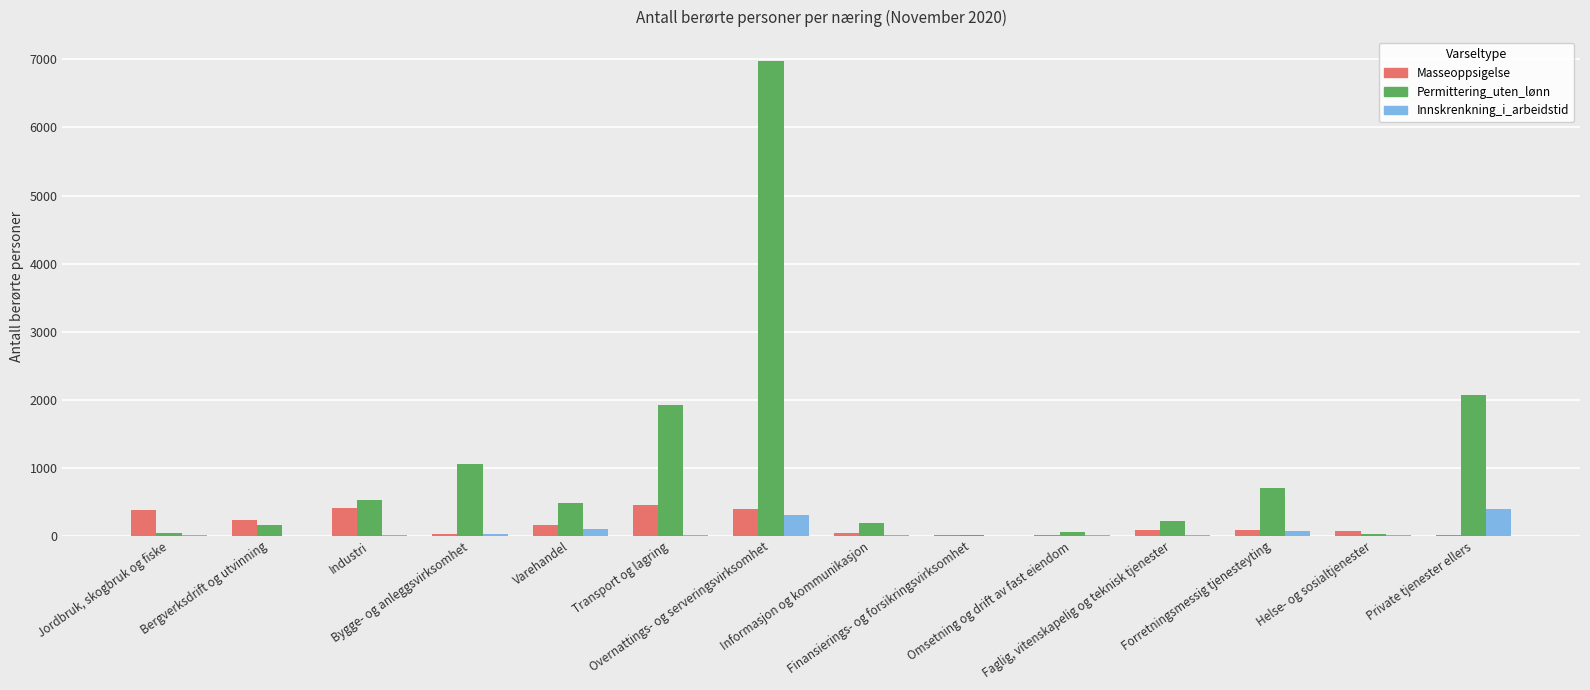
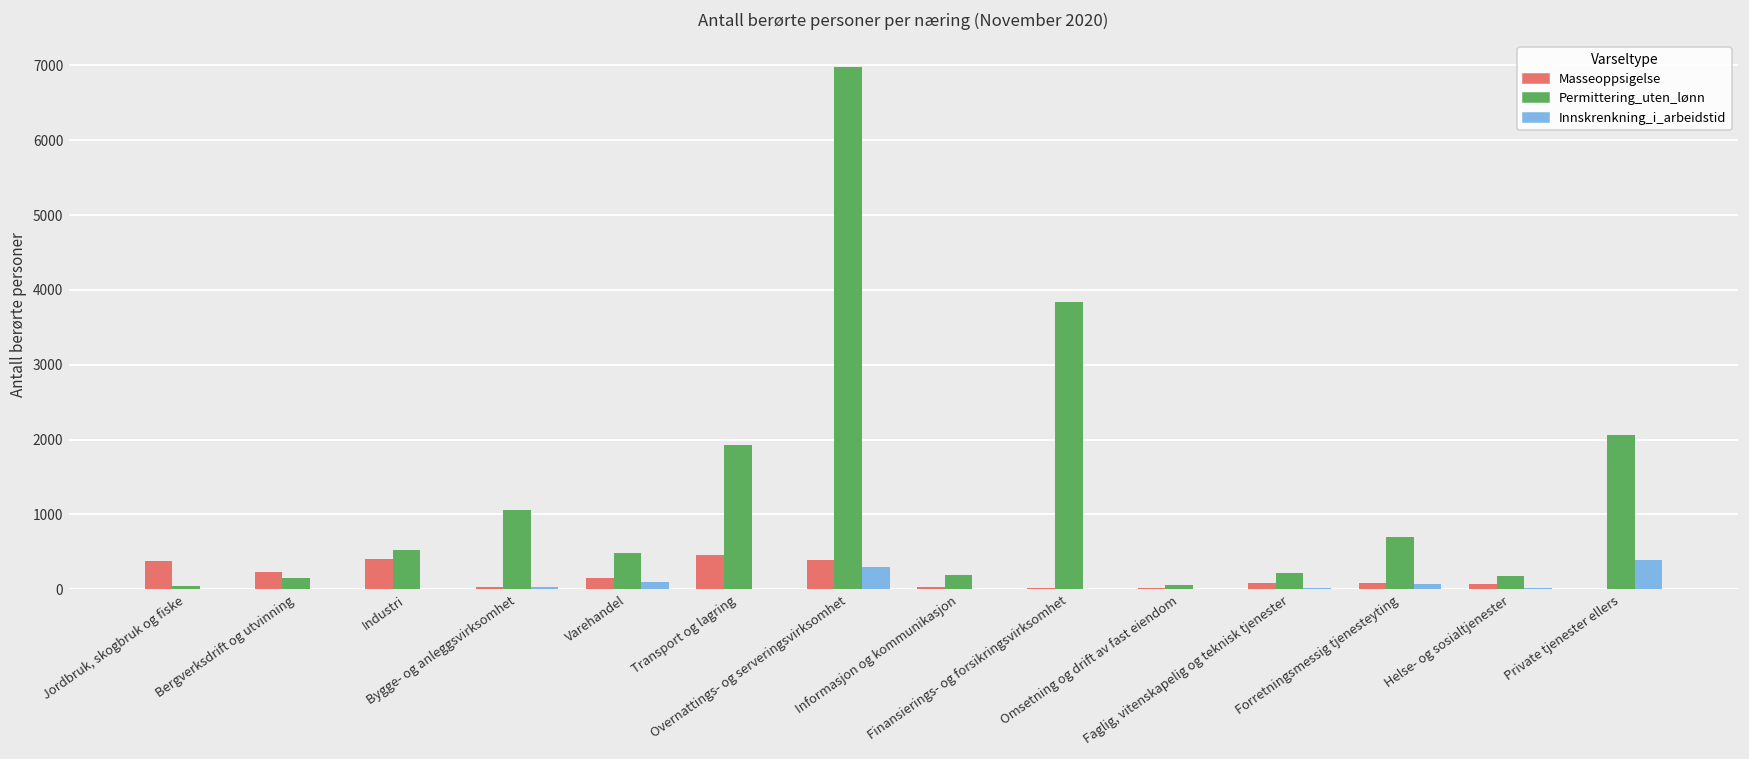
  {
    "Masseoppsigelse": {
      "Jordbruk, skogbruk og fiske": 400,
      "Bergverksdrift og utvinning": 200,
      "Industri": 400,
      "Varehandel": 200,
      "Transport og lagring": 500,
      "Overnattings- og serveringsvirksomhet": 400,
      "Faglig, vitenskapelig og teknisk tjenester": 100,
      "Forretningsmessig tjenesteyting": 100,
      "Helse- og sosialtjenester": 100
    },
    "Permittering_uten_lønn": {
      "Jordbruk, skogbruk og fiske": 0,
      "Bergverksdrift og utvinning": 200,
      "Industri": 500,
      "Bygge- og anleggsvirksomhet": 1100,
      "Varehandel": 500,
      "Transport og lagring": 1900,
      "Overnattings- og serveringsvirksomhet": 7000,
      "Informasjon og kommunikasjon": 200,
-     "Finansierings- og forsikringsvirksomhet": 0,
+     "Finansierings- og forsikringsvirksomhet": 3800,
      "Omsetning og drift av fast eiendom": 100,
      "Faglig, vitenskapelig og teknisk tjenester": 200,
      "Forretningsmessig tjenesteyting": 700,
-     "Helse- og sosialtjenester": 0,
+     "Helse- og sosialtjenester": 200,
      "Private tjenester ellers": 2100
    },
    "Innskrenkning_i_arbeidstid": {
      "Bergverksdrift og utvinning": 0,
      "Varehandel": 100,
      "Overnattings- og serveringsvirksomhet": 300,
      "Finansierings- og forsikringsvirksomhet": 0,
      "Forretningsmessig tjenesteyting": 100,
      "Private tjenester ellers": 400
    }
  }
